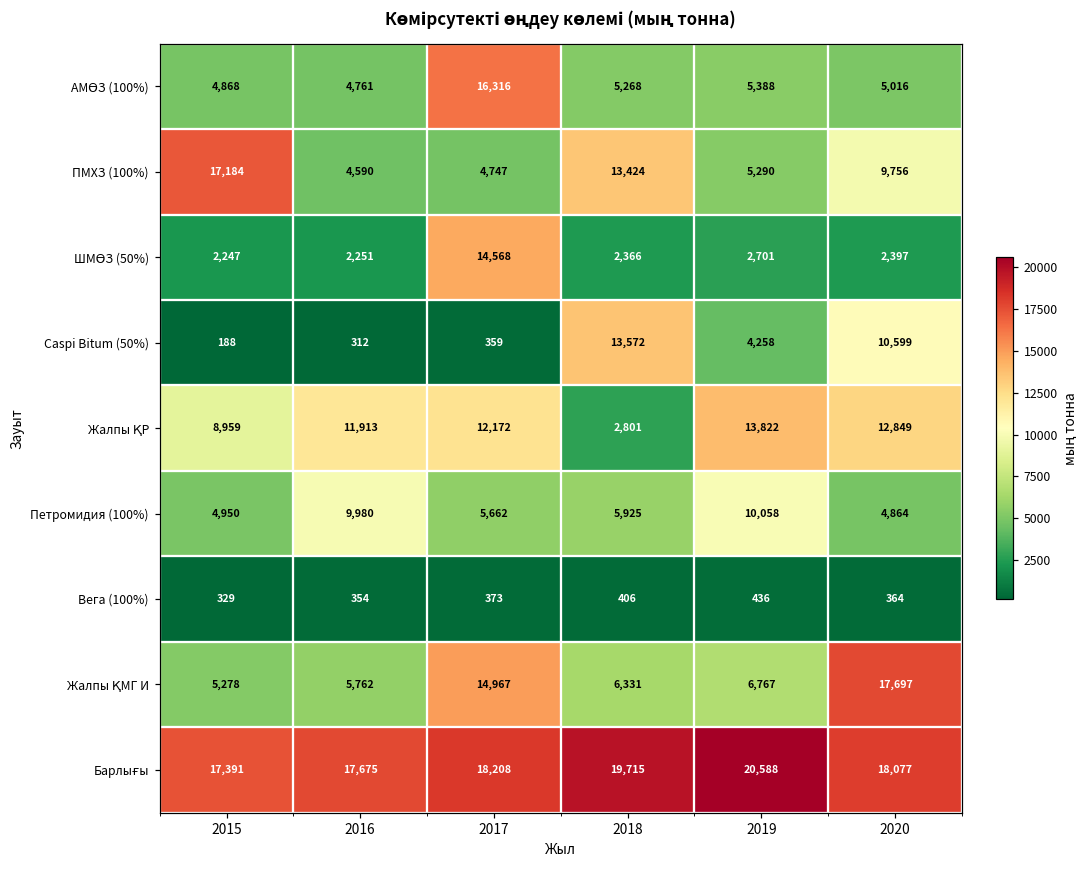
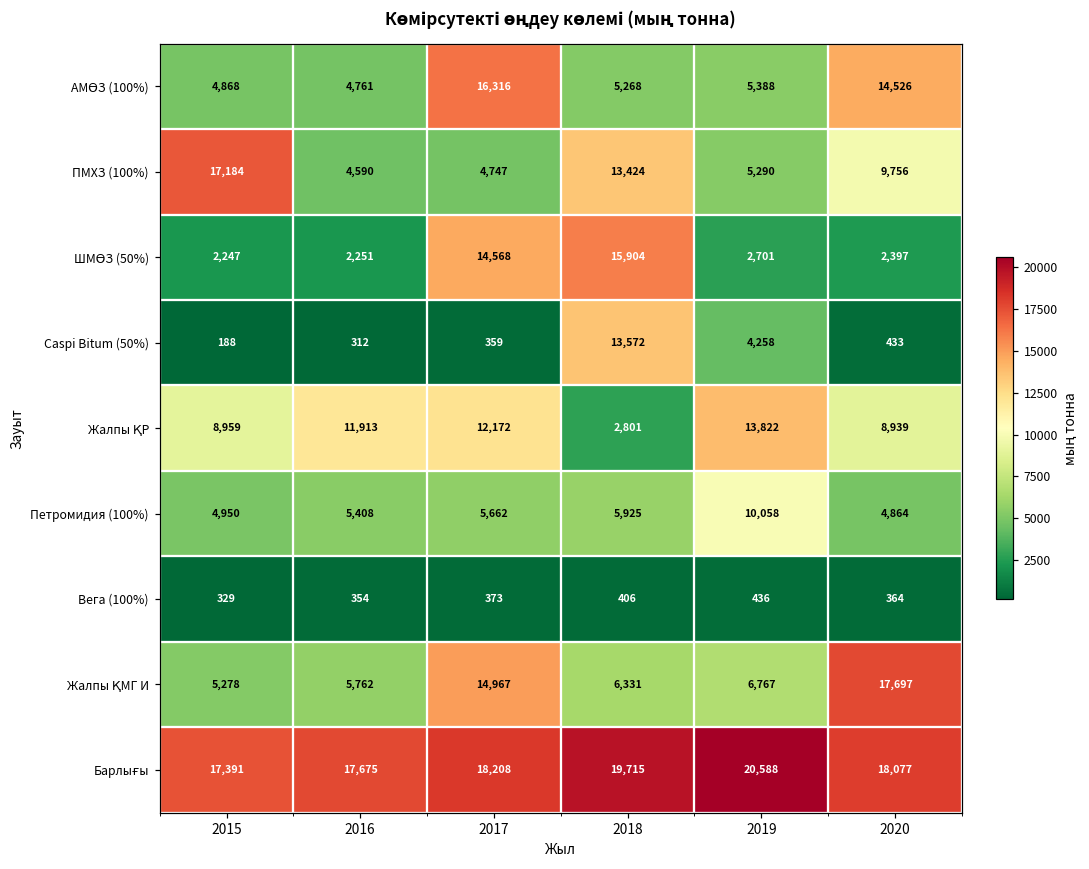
  {
    "АМӨЗ (100%)": {
      "2015": "4,868",
      "2016": "4,761",
      "2017": "16,316",
      "2018": "5,268",
      "2019": "5,388",
-     "2020": "5,016"
+     "2020": "14,526"
    },
    "ПМХЗ (100%)": {
      "2015": "17,184",
      "2016": "4,590",
      "2017": "4,747",
      "2018": "13,424",
      "2019": "5,290",
      "2020": "9,756"
    },
    "ШМӨЗ (50%)": {
      "2015": "2,247",
      "2016": "2,251",
      "2017": "14,568",
-     "2018": "2,366",
+     "2018": "15,904",
      "2019": "2,701",
      "2020": "2,397"
    },
    "Caspi Bitum (50%)": {
      "2015": "188",
      "2016": "312",
      "2017": "359",
      "2018": "13,572",
      "2019": "4,258",
-     "2020": "10,599"
+     "2020": "433"
    },
    "Жалпы ҚР": {
      "2015": "8,959",
      "2016": "11,913",
      "2017": "12,172",
      "2018": "2,801",
      "2019": "13,822",
-     "2020": "12,849"
+     "2020": "8,939"
    },
    "Петромидия (100%)": {
      "2015": "4,950",
-     "2016": "9,980",
+     "2016": "5,408",
      "2017": "5,662",
      "2018": "5,925",
      "2019": "10,058",
      "2020": "4,864"
    },
    "Вега (100%)": {
      "2015": "329",
      "2016": "354",
      "2017": "373",
      "2018": "406",
      "2019": "436",
      "2020": "364"
    },
    "Жалпы ҚМГ И": {
      "2015": "5,278",
      "2016": "5,762",
      "2017": "14,967",
      "2018": "6,331",
      "2019": "6,767",
      "2020": "17,697"
    },
    "Барлығы": {
      "2015": "17,391",
      "2016": "17,675",
      "2017": "18,208",
      "2018": "19,715",
      "2019": "20,588",
      "2020": "18,077"
    }
  }
